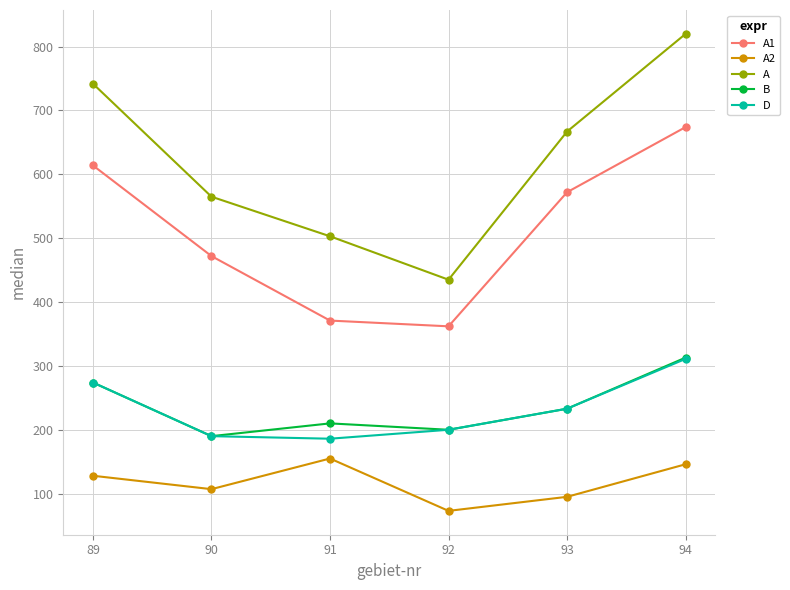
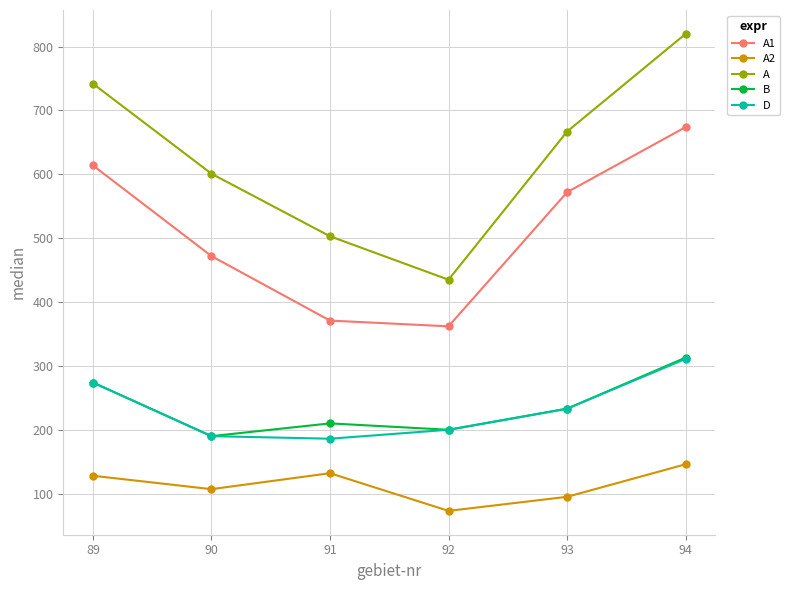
  {
    "A1": {
      "89": 610,
      "90": 470,
      "91": 370,
      "92": 360,
      "93": 570,
      "94": 670
    },
    "A2": {
      "89": 130,
      "90": 110,
-     "91": 160,
+     "91": 130,
      "92": 70,
      "93": 100,
      "94": 150
    },
    "A": {
      "89": 740,
-     "90": 570,
+     "90": 600,
      "91": 500,
      "92": 440,
      "93": 670,
      "94": 820
    },
    "B": {
      "91": 210
    },
    "D": {
      "91": 190
    }
  }
